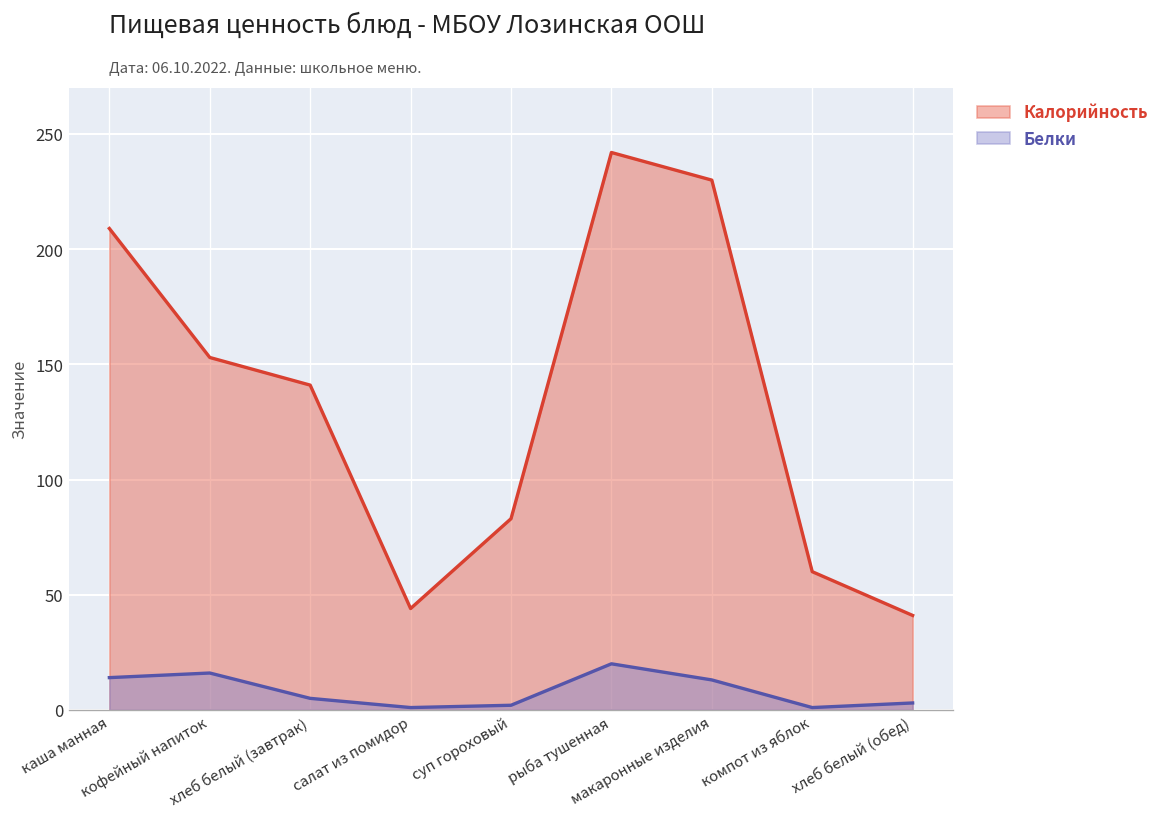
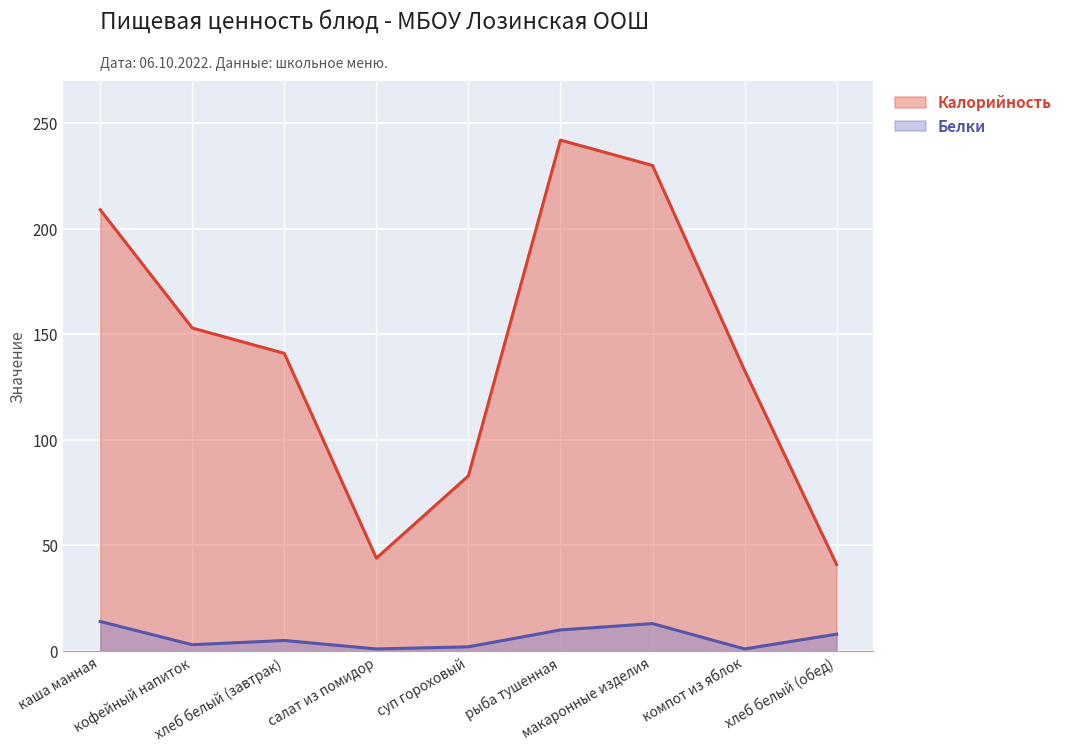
  {
    "Калорийность": {
      "каша манная": 209,
      "кофейный напиток": 153,
      "хлеб белый (завтрак)": 141,
      "салат из помидор": 44,
      "суп гороховый": 83,
      "рыба тушенная": 242,
      "макаронные изделия": 230,
-     "компот из яблок": 60,
+     "компот из яблок": 133,
      "хлеб белый (обед)": 41
    },
    "Белки": {
      "каша манная": 14,
-     "кофейный напиток": 16,
+     "кофейный напиток": 3,
      "хлеб белый (завтрак)": 5,
      "салат из помидор": 1,
      "суп гороховый": 2,
-     "рыба тушенная": 20,
+     "рыба тушенная": 10,
      "макаронные изделия": 13,
      "компот из яблок": 1,
-     "хлеб белый (обед)": 3
+     "хлеб белый (обед)": 8
    }
  }
